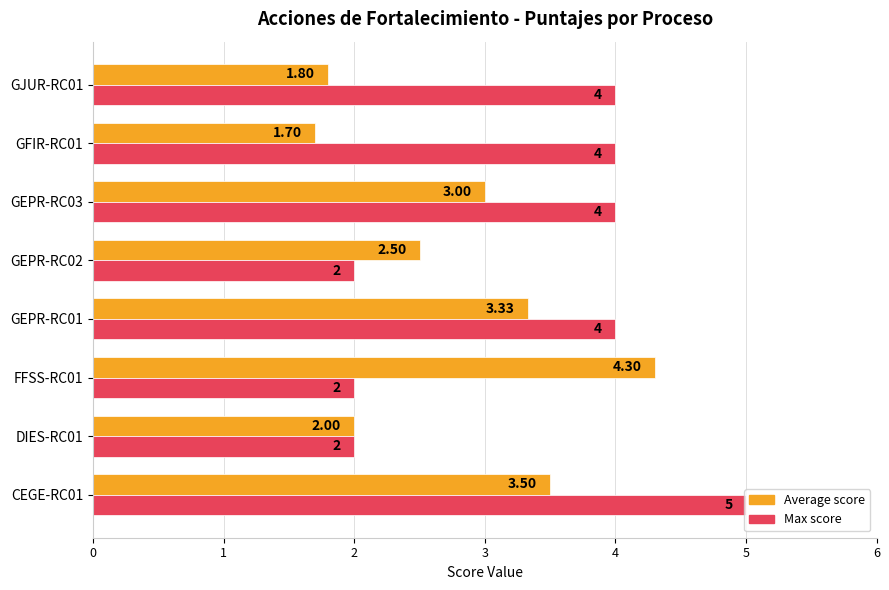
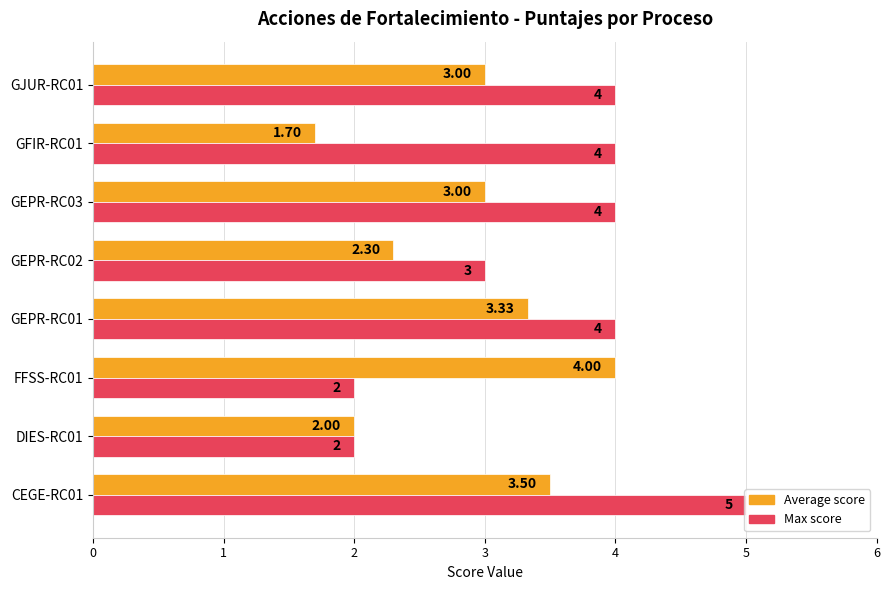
  {
    "Average score": {
-     "GJUR-RC01": 1.80,
+     "GJUR-RC01": 3.00,
      "GFIR-RC01": 1.70,
      "GEPR-RC03": 3.00,
-     "GEPR-RC02": 2.50,
+     "GEPR-RC02": 2.30,
      "GEPR-RC01": 3.33,
-     "FFSS-RC01": 4.30,
+     "FFSS-RC01": 4.00,
      "DIES-RC01": 2.00,
      "CEGE-RC01": 3.50
    },
    "Max score": {
      "GJUR-RC01": 4,
      "GFIR-RC01": 4,
      "GEPR-RC03": 4,
-     "GEPR-RC02": 2,
+     "GEPR-RC02": 3,
      "GEPR-RC01": 4,
      "FFSS-RC01": 2,
      "DIES-RC01": 2
    }
  }
